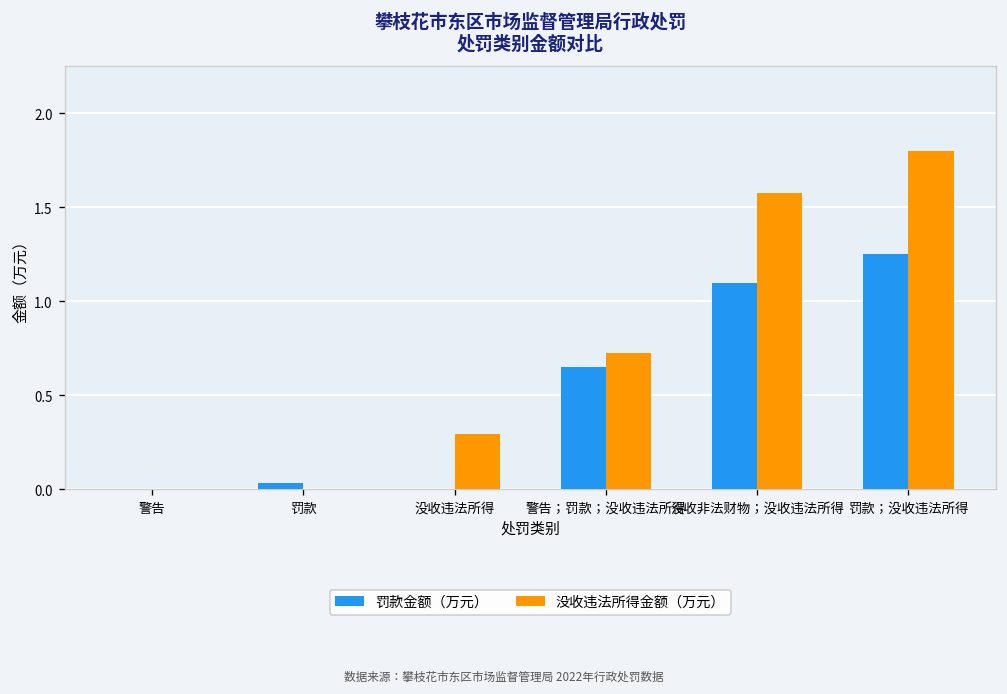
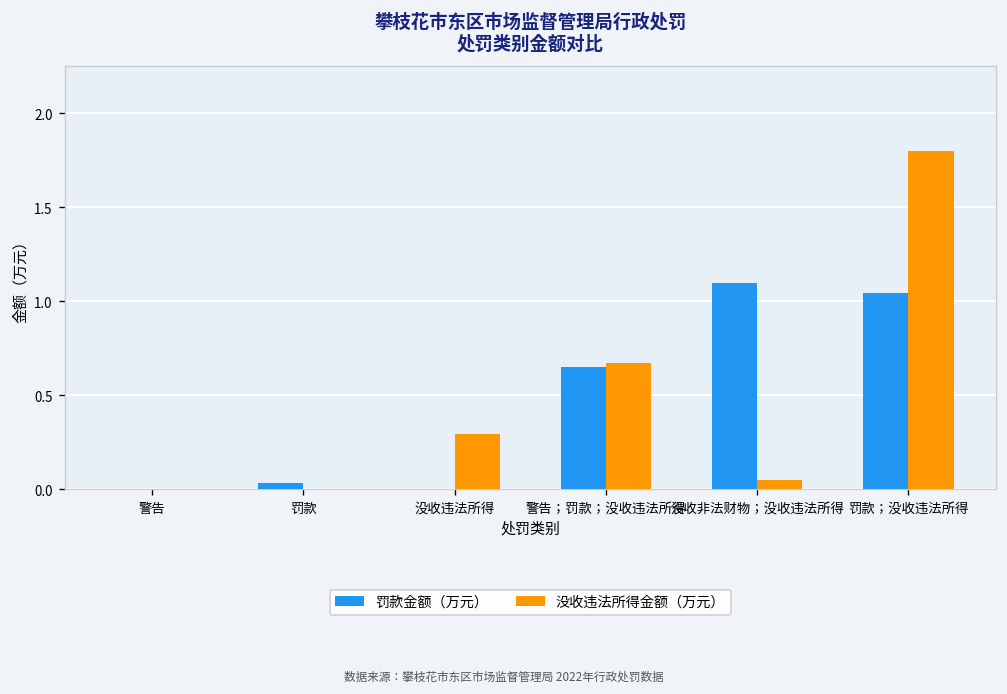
  {
    "罚款金额（万元）": {
      "警告": 0.00,
      "罚款": 0.03,
      "没收违法所得": 0.00,
      "警告；罚款；没收违法所得": 0.65,
      "没收非法财物；没收违法所得": 1.10,
-     "罚款；没收违法所得": 1.25
+     "罚款；没收违法所得": 1.04
    },
    "没收违法所得金额（万元）": {
      "警告": 0.00,
      "罚款": 0.00,
      "没收违法所得": 0.30,
-     "警告；罚款；没收违法所得": 0.73,
-     "没收非法财物；没收违法所得": 1.58,
+     "警告；罚款；没收违法所得": 0.67,
+     "没收非法财物；没收违法所得": 0.05,
      "罚款；没收违法所得": 1.80
    }
  }
